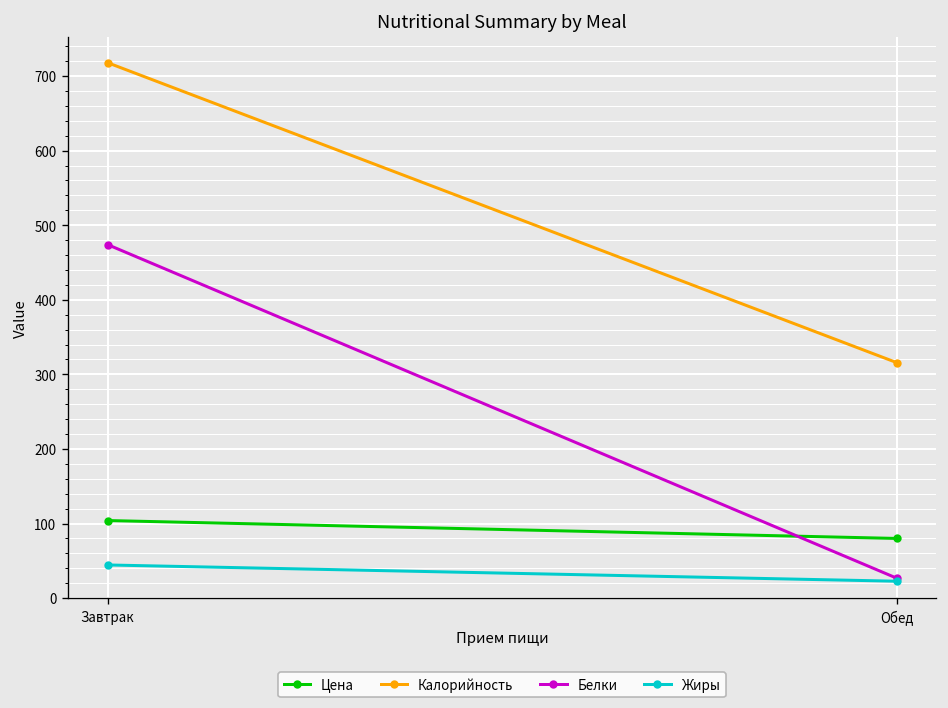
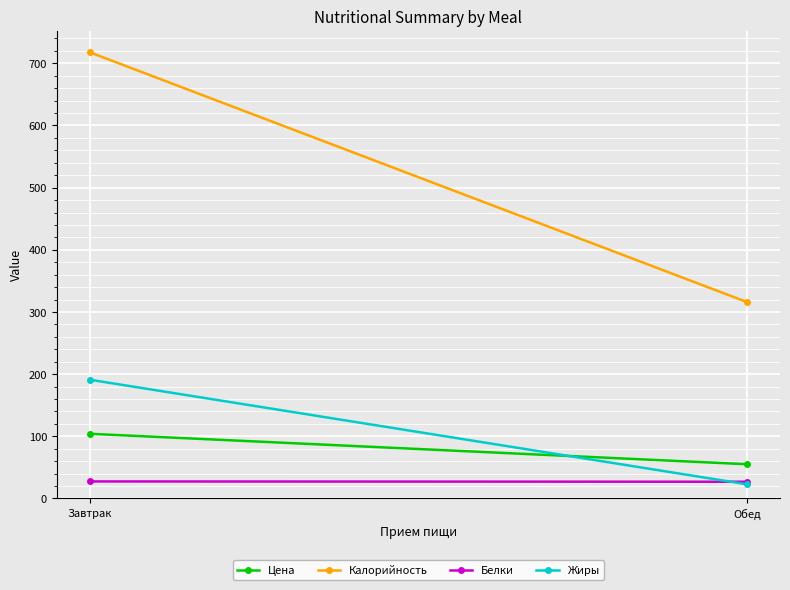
  {
    "Цена": {
      "Завтрак": 100,
-     "Обед": 80
+     "Обед": 60
    },
    "Калорийность": {
      "Завтрак": 720,
      "Обед": 320
    },
    "Белки": {
-     "Завтрак": 470,
+     "Завтрак": 30,
      "Обед": 30
    },
    "Жиры": {
-     "Завтрак": 40,
+     "Завтрак": 190,
      "Обед": 20
    }
  }
